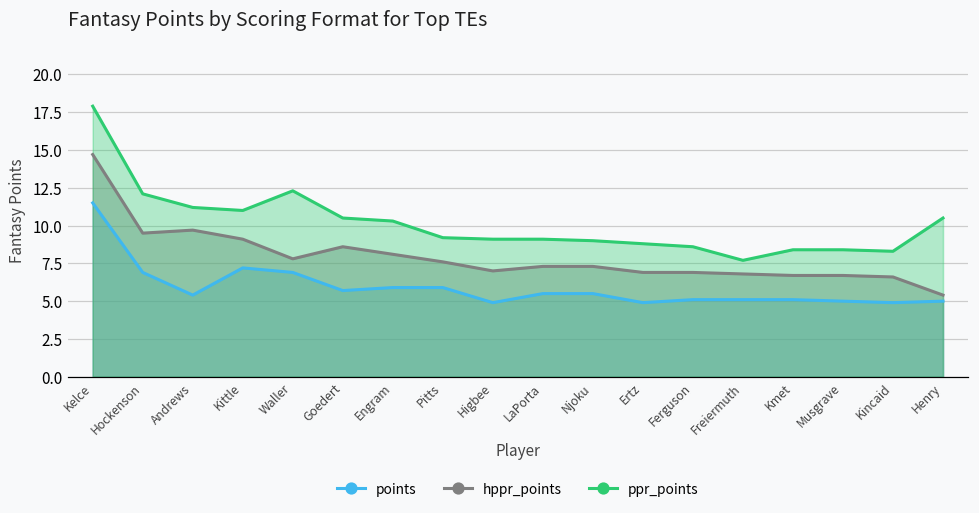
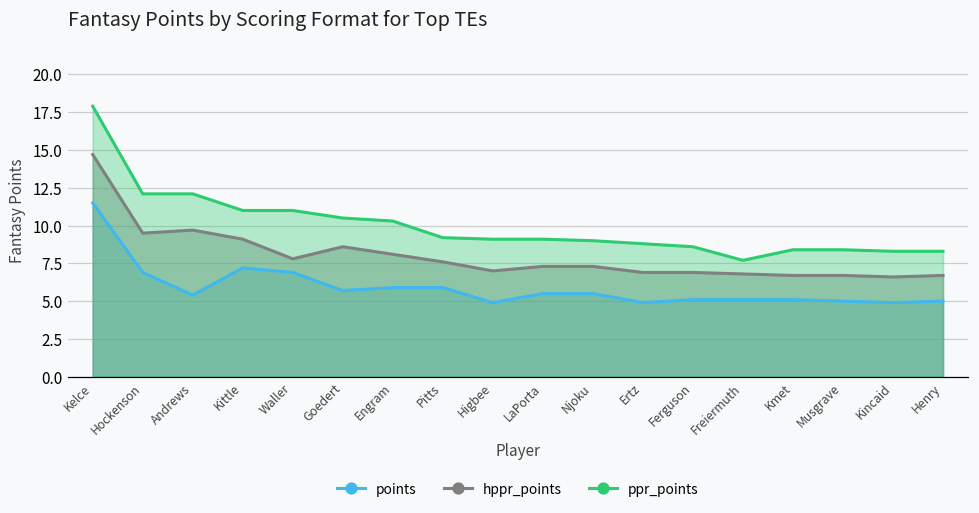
  {
    "points": {
      "Kelce": 11.5,
      "Hockenson": 6.9,
      "Andrews": 5.4,
      "Kittle": 7.2,
      "Waller": 6.9,
      "Goedert": 5.7,
      "Engram": 5.9,
      "Pitts": 5.9,
      "Higbee": 4.9,
      "LaPorta": 5.5,
      "Njoku": 5.5,
      "Ertz": 4.9,
      "Ferguson": 5.1,
      "Freiermuth": 5.1,
      "Kmet": 5.1,
      "Musgrave": 5.0,
      "Kincaid": 4.9,
      "Henry": 5.0
    },
    "hppr_points": {
      "Kelce": 14.7,
      "Hockenson": 9.5,
      "Andrews": 9.7,
      "Kittle": 9.1,
      "Waller": 7.8,
      "Goedert": 8.6,
      "Engram": 8.1,
      "Pitts": 7.6,
      "Higbee": 7.0,
      "LaPorta": 7.3,
      "Njoku": 7.3,
      "Ertz": 6.9,
      "Ferguson": 6.9,
      "Freiermuth": 6.8,
      "Kmet": 6.7,
      "Musgrave": 6.7,
      "Kincaid": 6.6,
-     "Henry": 5.4
+     "Henry": 6.7
    },
    "ppr_points": {
      "Kelce": 17.9,
      "Hockenson": 12.1,
-     "Andrews": 11.2,
+     "Andrews": 12.1,
      "Kittle": 11.0,
-     "Waller": 12.3,
+     "Waller": 11.0,
      "Goedert": 10.5,
      "Engram": 10.3,
      "Pitts": 9.2,
      "Higbee": 9.1,
      "LaPorta": 9.1,
      "Njoku": 9.0,
      "Ertz": 8.8,
      "Ferguson": 8.6,
      "Freiermuth": 7.7,
      "Kmet": 8.4,
      "Musgrave": 8.4,
      "Kincaid": 8.3,
-     "Henry": 10.5
+     "Henry": 8.3
    }
  }
